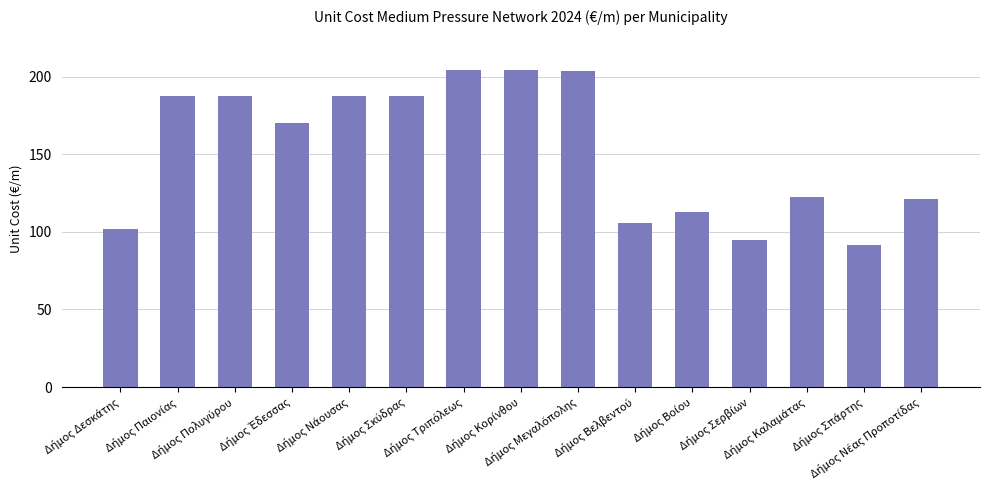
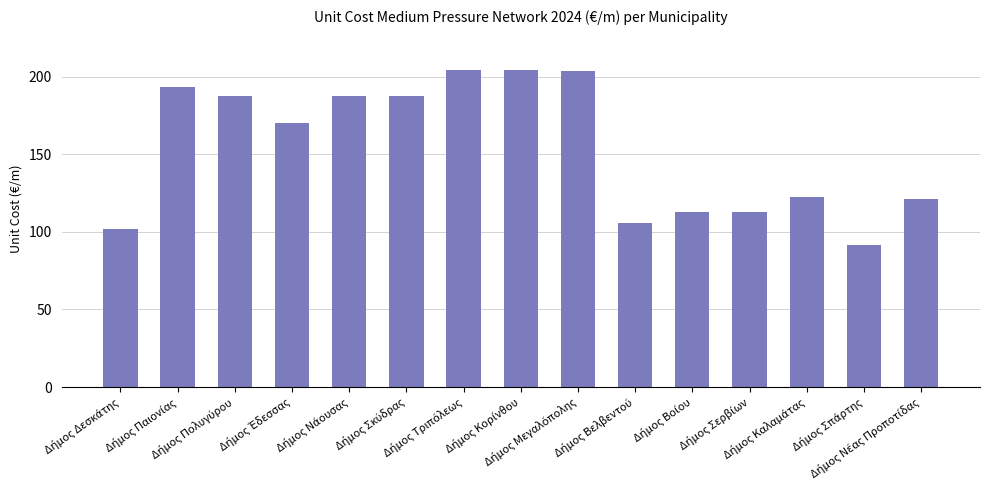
  {
    "Δήμος Δεσκάτης": 102,
-   "Δήμος Παιονίας": 187,
+   "Δήμος Παιονίας": 193,
    "Δήμος Πολυγύρου": 187,
    "Δήμος Έδεσσας": 170,
    "Δήμος Νάουσας": 187,
    "Δήμος Σκύδρας": 187,
    "Δήμος Τριπόλεως": 204,
    "Δήμος Κορίνθου": 204,
    "Δήμος Μεγαλόπολης": 204,
    "Δήμος Βελβεντού": 106,
    "Δήμος Βοίου": 113,
-   "Δήμος Σερβίων": 95,
+   "Δήμος Σερβίων": 113,
    "Δήμος Καλαμάτας": 122,
    "Δήμος Σπάρτης": 92,
    "Δήμος Νέας Προποτίδας": 121
  }
